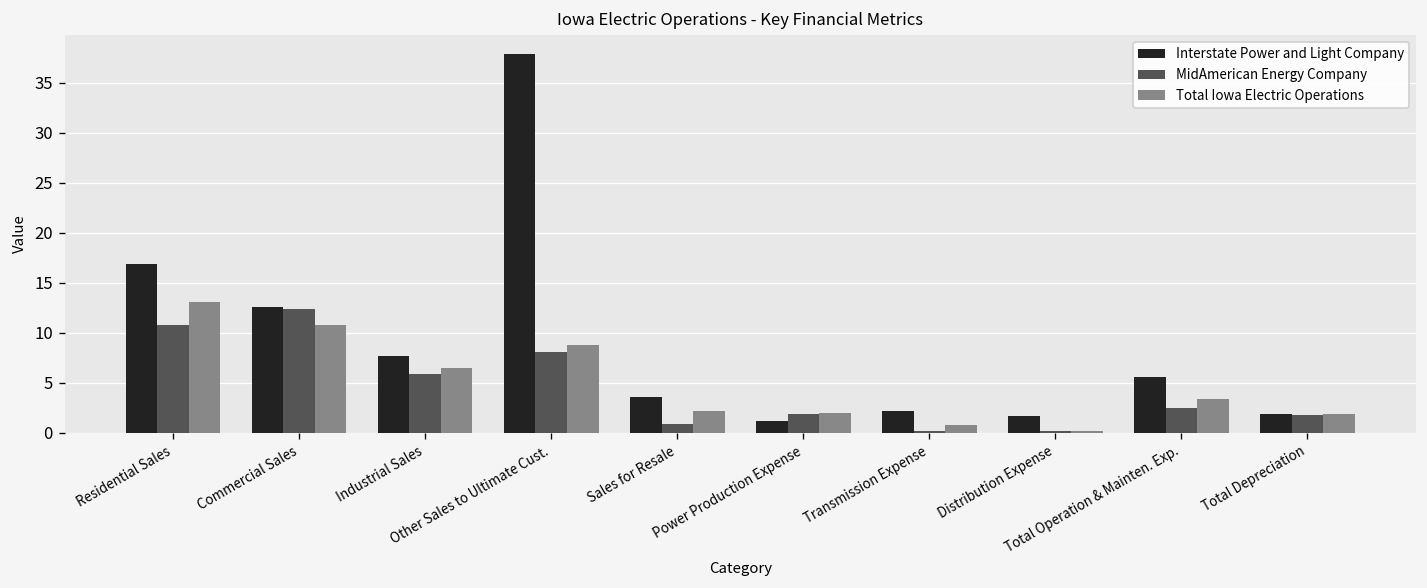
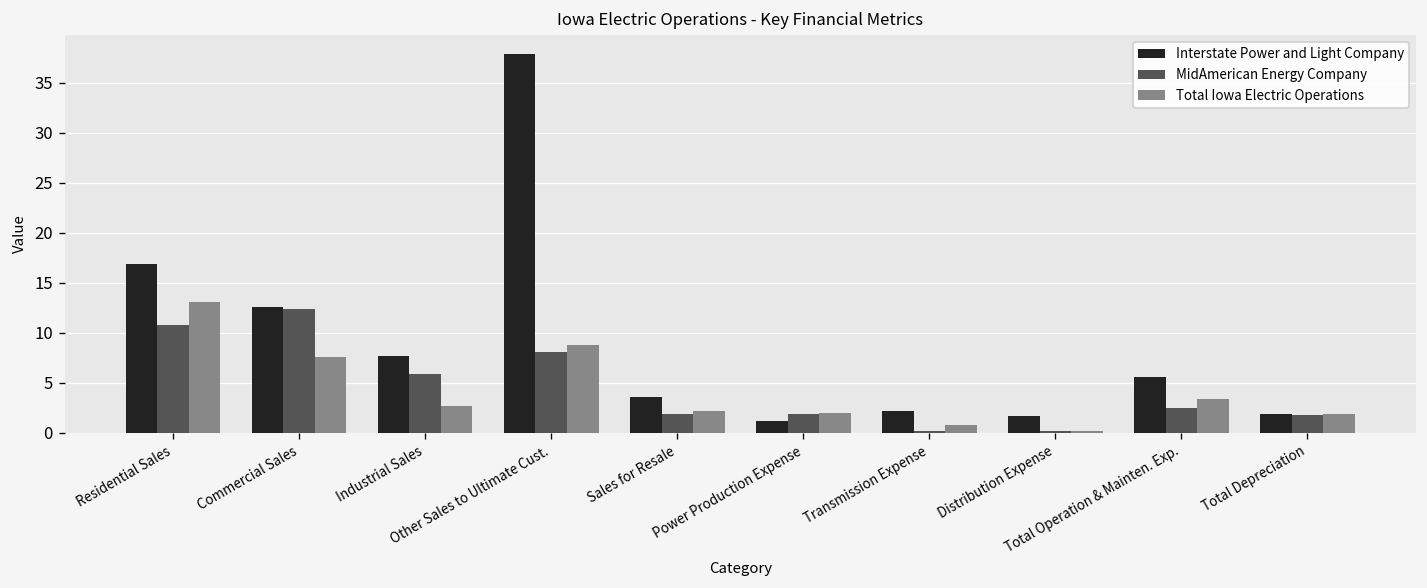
  {
    "Interstate Power and Light Company": {
      "Residential Sales": 17,
      "Commercial Sales": 13,
      "Industrial Sales": 8,
      "Other Sales to Ultimate Cust.": 38,
      "Sales for Resale": 4,
      "Power Production Expense": 1,
      "Transmission Expense": 2,
      "Distribution Expense": 2,
      "Total Operation & Mainten. Exp.": 6,
      "Total Depreciation": 2
    },
    "MidAmerican Energy Company": {
      "Residential Sales": 11,
      "Commercial Sales": 12,
      "Industrial Sales": 6,
      "Other Sales to Ultimate Cust.": 8,
-     "Sales for Resale": 1,
+     "Sales for Resale": 2,
      "Power Production Expense": 2,
      "Total Operation & Mainten. Exp.": 3,
      "Total Depreciation": 2
    },
    "Total Iowa Electric Operations": {
      "Residential Sales": 13,
-     "Commercial Sales": 11,
-     "Industrial Sales": 6,
+     "Commercial Sales": 8,
+     "Industrial Sales": 3,
      "Other Sales to Ultimate Cust.": 9,
      "Sales for Resale": 2,
      "Power Production Expense": 2,
      "Transmission Expense": 1,
      "Total Operation & Mainten. Exp.": 3,
      "Total Depreciation": 2
    }
  }
